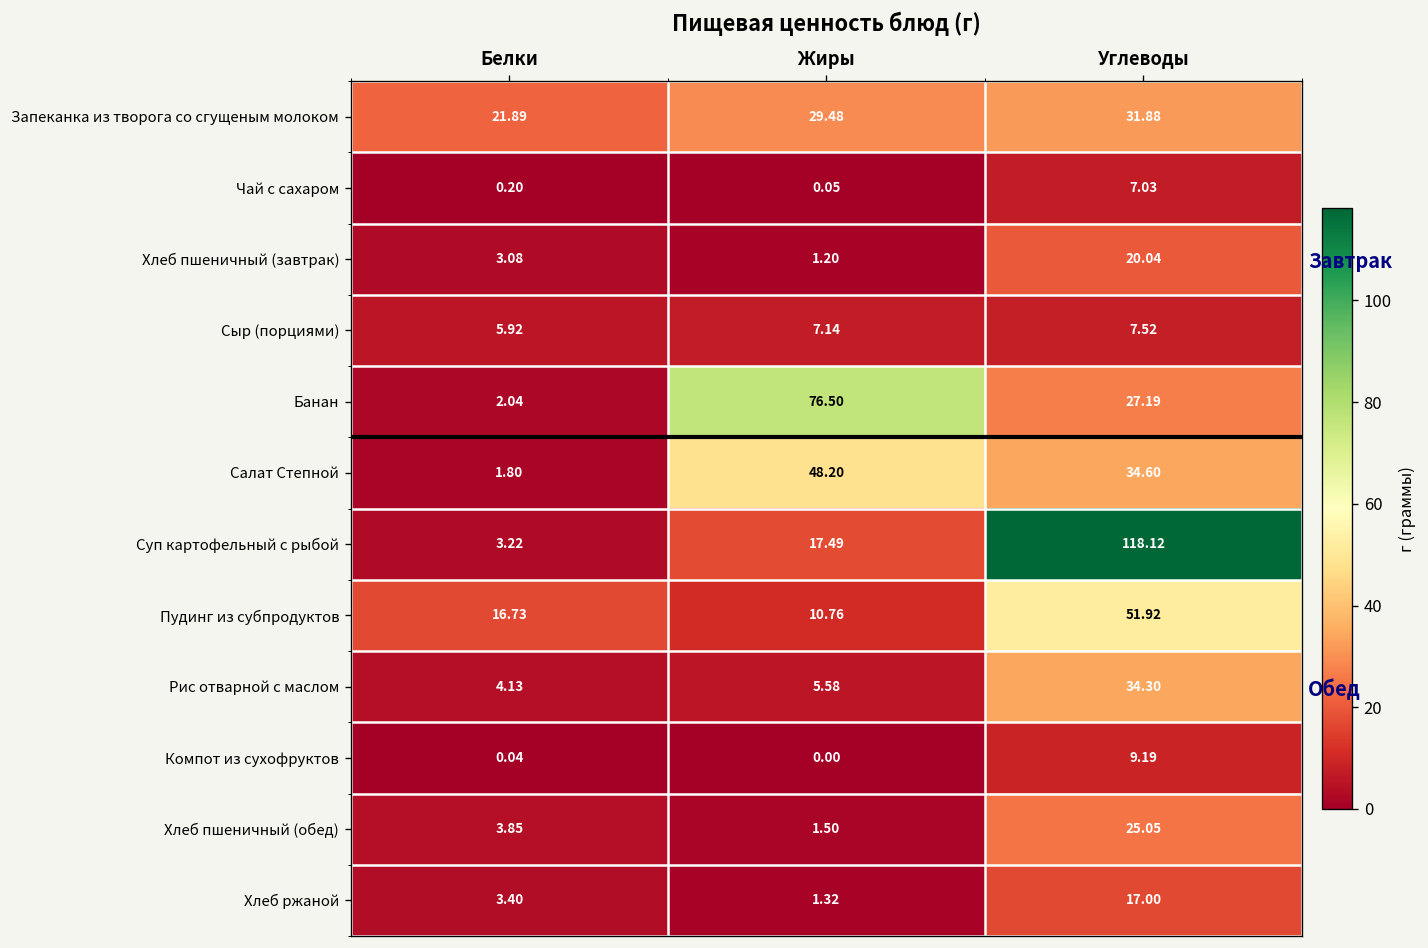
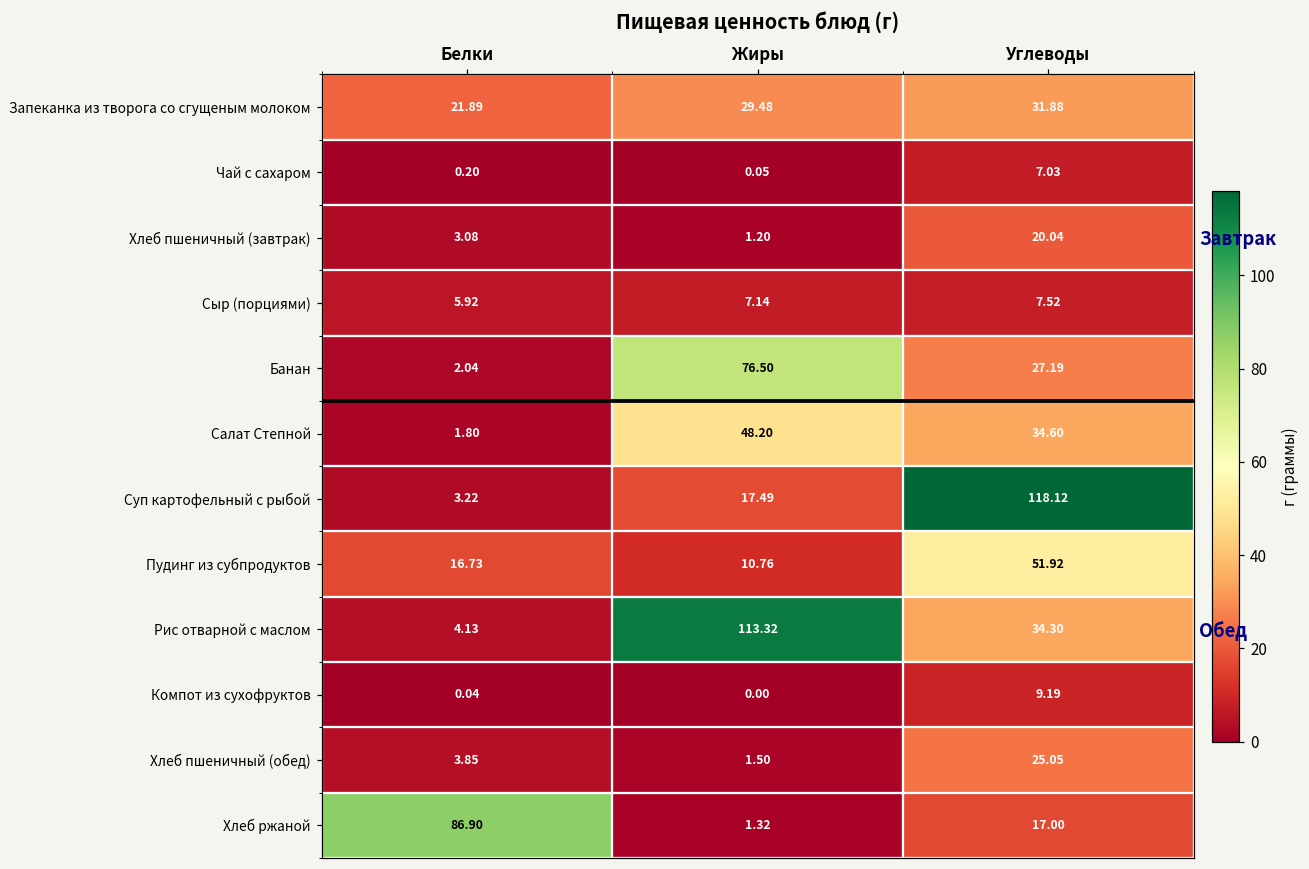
  {
    "Запеканка из творога со сгущеным молоком": {
      "Белки": 21.89,
      "Жиры": 29.48,
      "Углеводы": 31.88
    },
    "Чай с сахаром": {
      "Белки": 0.20,
      "Жиры": 0.05,
      "Углеводы": 7.03
    },
    "Хлеб пшеничный (завтрак)": {
      "Белки": 3.08,
      "Жиры": 1.20,
      "Углеводы": 20.04
    },
    "Сыр (порциями)": {
      "Белки": 5.92,
      "Жиры": 7.14,
      "Углеводы": 7.52
    },
    "Банан": {
      "Белки": 2.04,
      "Жиры": 76.50,
      "Углеводы": 27.19
    },
    "Салат Степной": {
      "Белки": 1.80,
      "Жиры": 48.20,
      "Углеводы": 34.60
    },
    "Суп картофельный с рыбой": {
      "Белки": 3.22,
      "Жиры": 17.49,
      "Углеводы": 118.12
    },
    "Пудинг из субпродуктов": {
      "Белки": 16.73,
      "Жиры": 10.76,
      "Углеводы": 51.92
    },
    "Рис отварной с маслом": {
      "Белки": 4.13,
-     "Жиры": 5.58,
+     "Жиры": 113.32,
      "Углеводы": 34.30
    },
    "Компот из сухофруктов": {
      "Белки": 0.04,
      "Жиры": 0.00,
      "Углеводы": 9.19
    },
    "Хлеб пшеничный (обед)": {
      "Белки": 3.85,
      "Жиры": 1.50,
      "Углеводы": 25.05
    },
    "Хлеб ржаной": {
-     "Белки": 3.40,
+     "Белки": 86.90,
      "Жиры": 1.32,
      "Углеводы": 17.00
    }
  }
